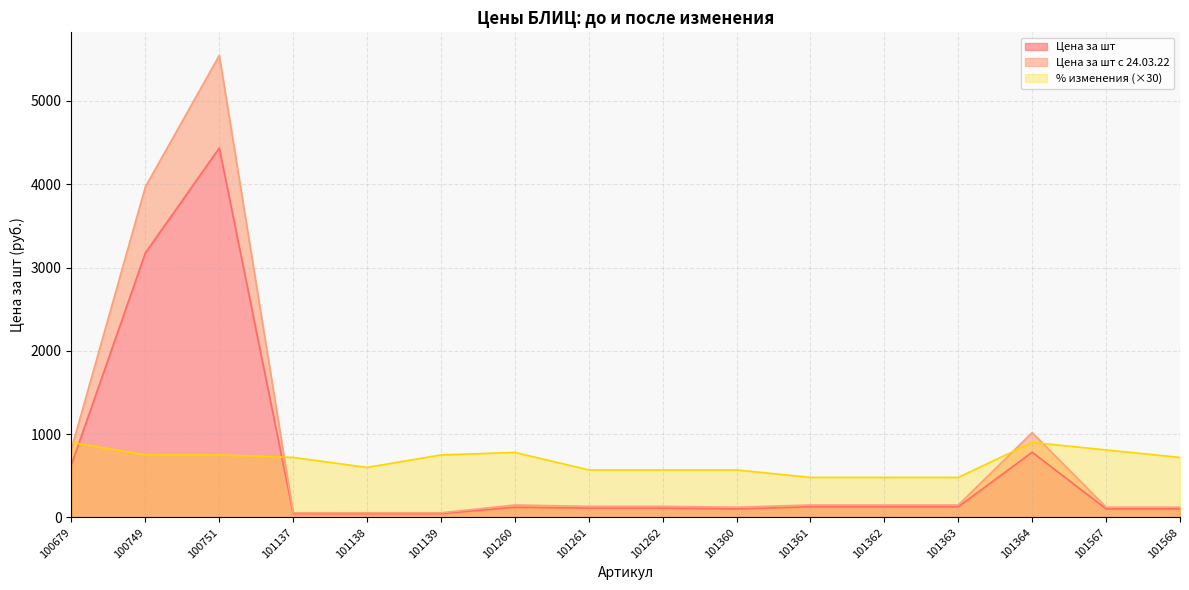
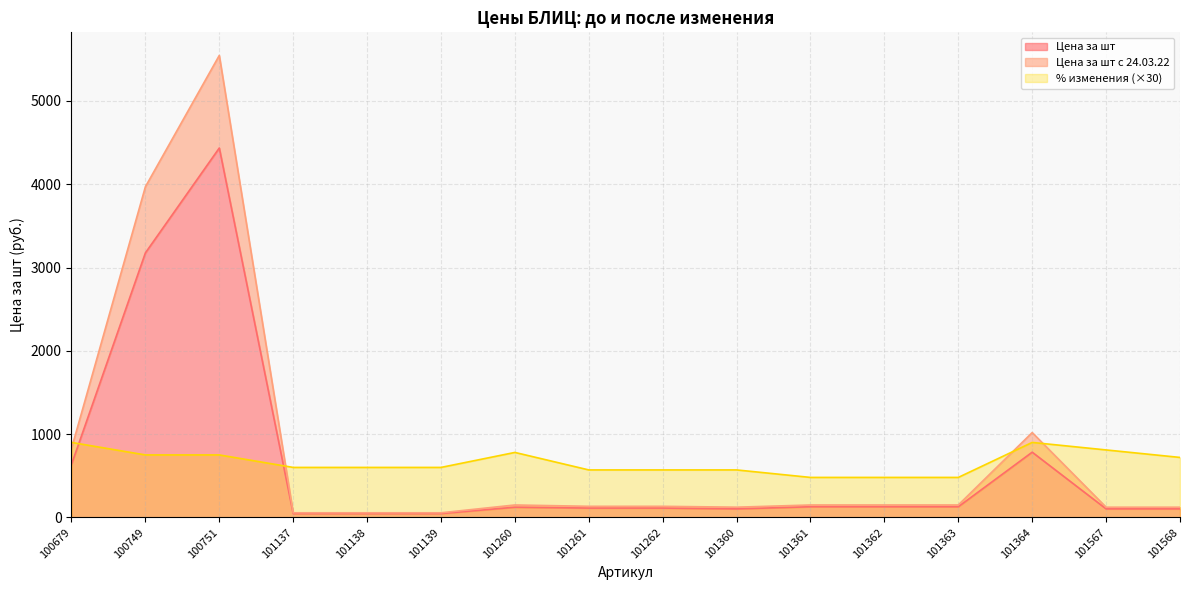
  {
    "% изменения (×30)": {
      "100679": 900,
      "100749": 800,
      "100751": 800,
-     "101137": 700,
+     "101137": 600,
      "101138": 600,
-     "101139": 800,
+     "101139": 600,
      "101260": 800,
      "101261": 600,
      "101262": 600,
      "101360": 600,
      "101361": 500,
      "101362": 500,
      "101363": 500,
      "101364": 900,
      "101567": 800,
      "101568": 700
    }
  }
